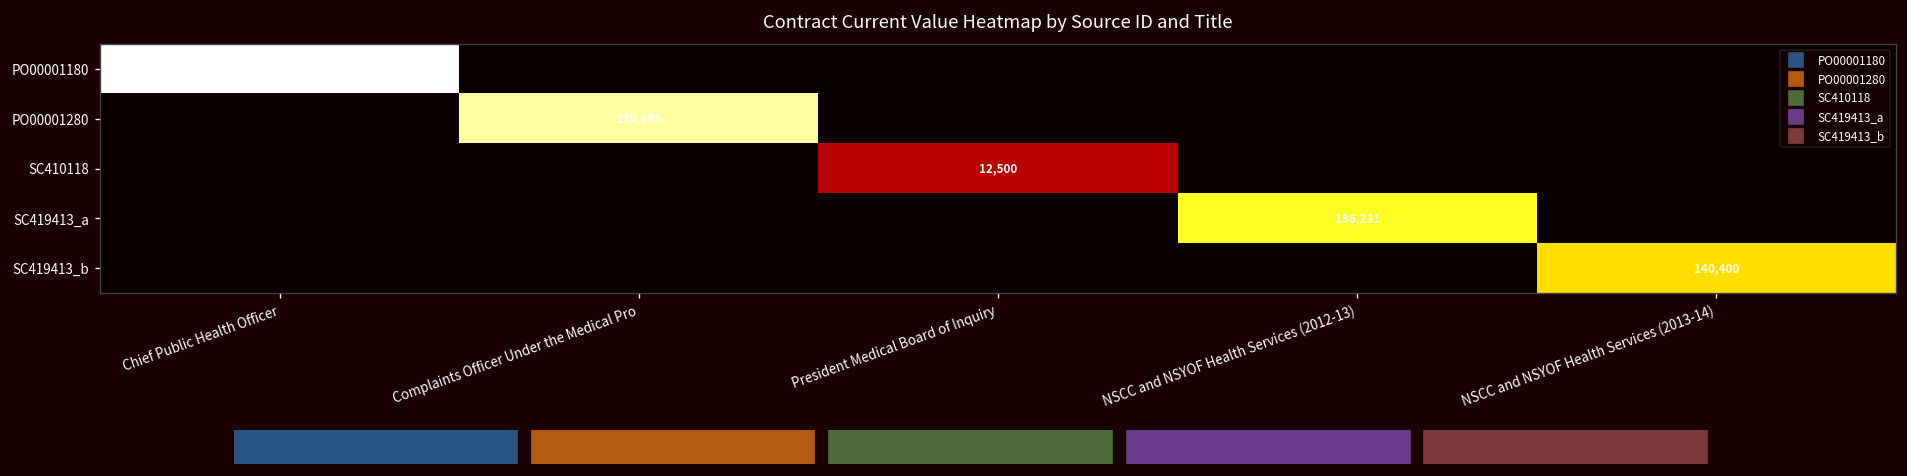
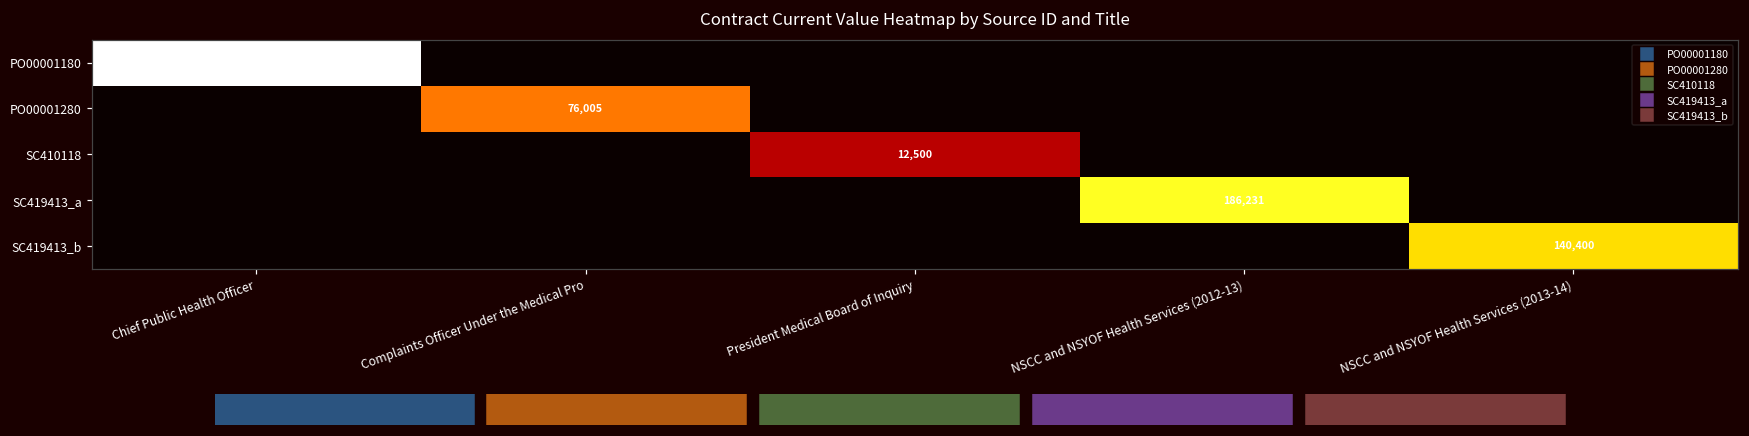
  {
    "PO00001280": {
-     "Complaints Officer Under the Medical Pro": "270,655"
+     "Complaints Officer Under the Medical Pro": "76,005"
    },
    "SC410118": {
      "President Medical Board of Inquiry": "12,500"
    },
    "SC419413_a": {
      "NSCC and NSYOF Health Services (2012-13)": "186,231"
    },
    "SC419413_b": {
      "NSCC and NSYOF Health Services (2013-14)": "140,400"
    }
  }
